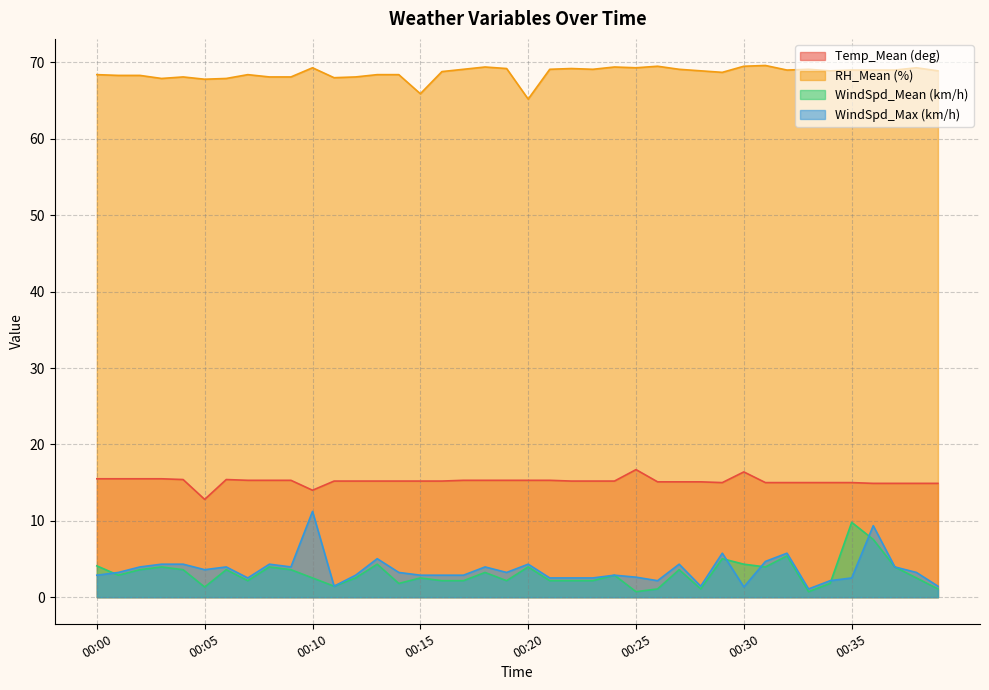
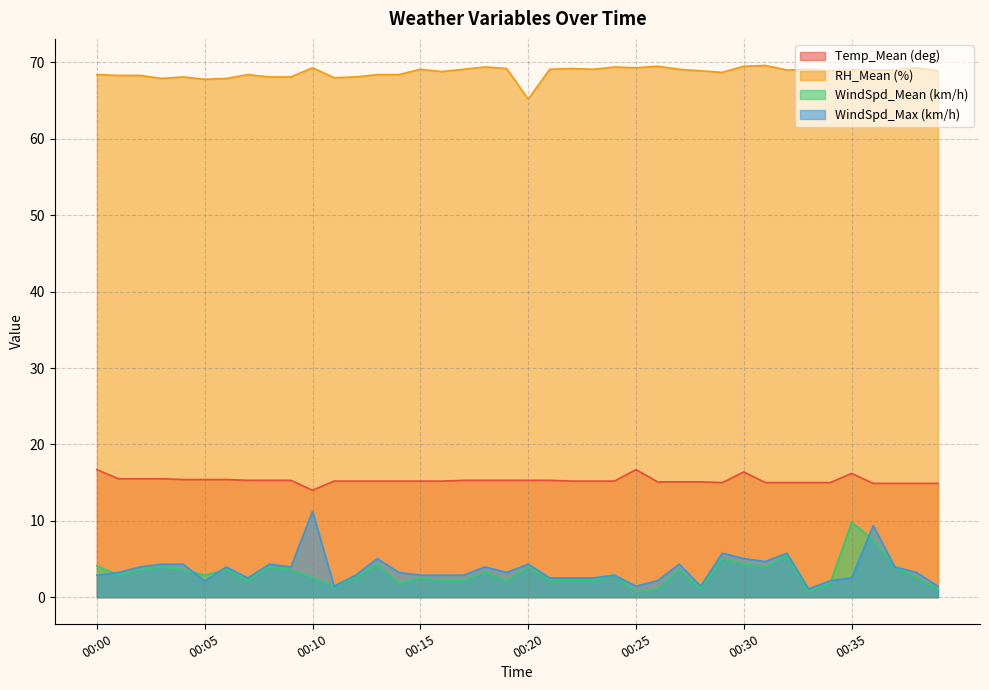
  {
    "Temp_Mean (deg)": {
-     "00:00": 16,
-     "00:05": 13,
+     "00:00": 17,
+     "00:05": 15,
      "00:10": 14,
      "00:15": 15,
      "00:20": 15,
      "00:25": 17,
      "00:30": 16,
-     "00:35": 15
+     "00:35": 16
    },
    "RH_Mean (%)": {
      "00:00": 68,
      "00:05": 68,
      "00:10": 69,
-     "00:15": 66,
+     "00:15": 69,
      "00:20": 65,
      "00:25": 69,
      "00:30": 70
    },
    "WindSpd_Mean (km/h)": {
      "00:00": 4,
-     "00:05": 1,
+     "00:05": 3,
      "00:10": 3,
      "00:15": 3,
      "00:20": 4,
      "00:25": 1,
      "00:30": 4,
      "00:35": 10
    },
    "WindSpd_Max (km/h)": {
      "00:00": 3,
-     "00:05": 4,
+     "00:05": 2,
      "00:10": 11,
      "00:15": 3,
      "00:20": 4,
-     "00:25": 3,
-     "00:30": 1,
+     "00:25": 1,
+     "00:30": 5,
      "00:35": 3
    }
  }
